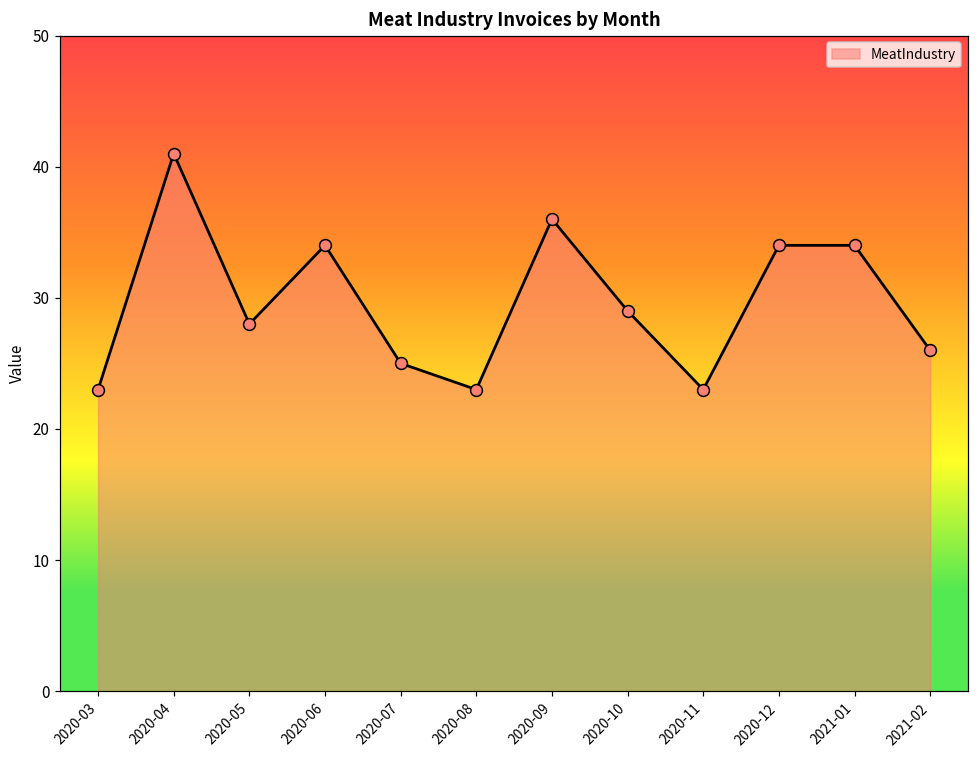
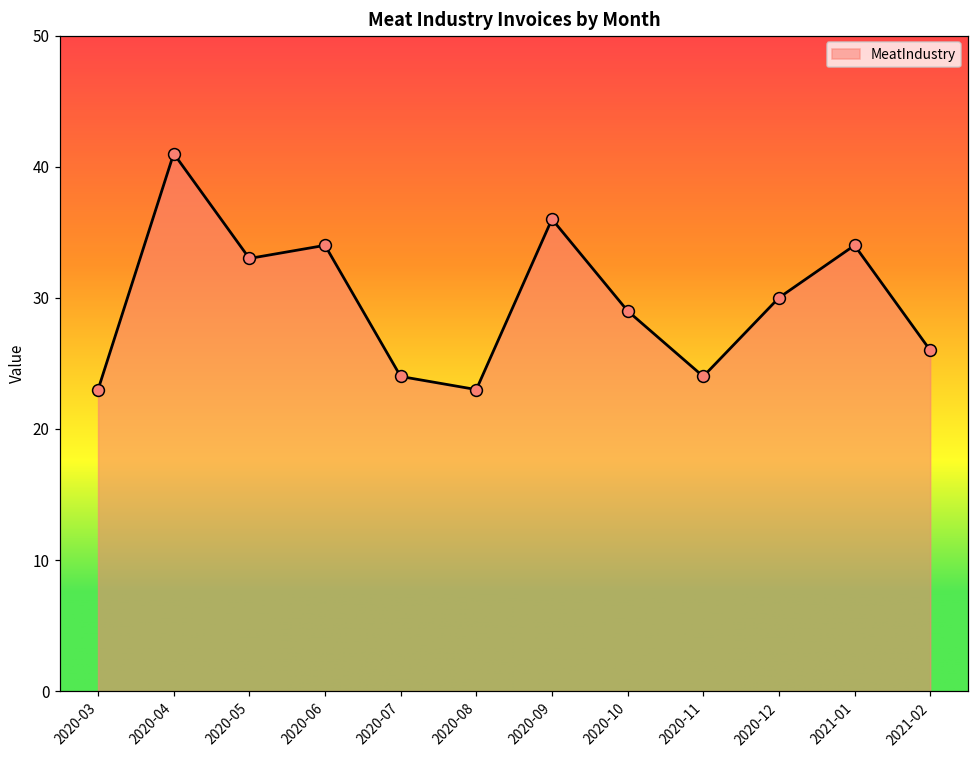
  {
    "2020-03": 23,
    "2020-04": 41,
-   "2020-05": 28,
+   "2020-05": 33,
    "2020-06": 34,
-   "2020-07": 25,
+   "2020-07": 24,
    "2020-08": 23,
    "2020-09": 36,
    "2020-10": 29,
-   "2020-11": 23,
-   "2020-12": 34,
+   "2020-11": 24,
+   "2020-12": 30,
    "2021-01": 34,
    "2021-02": 26
  }
